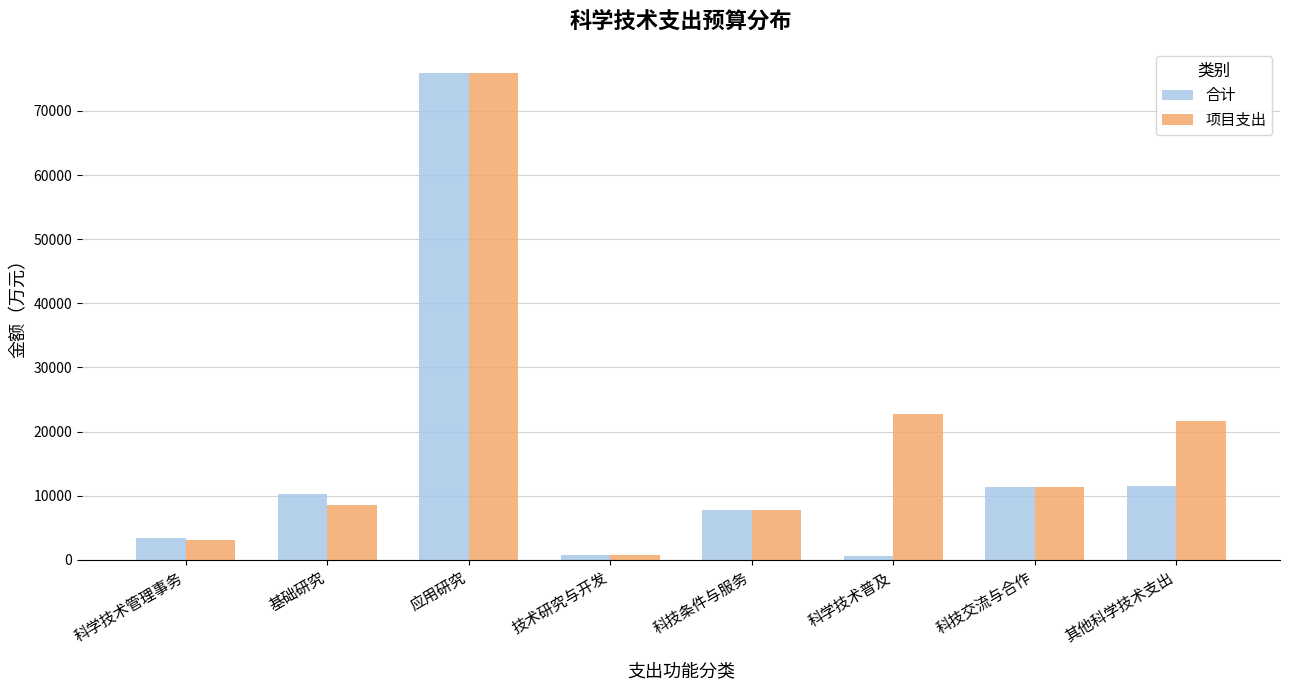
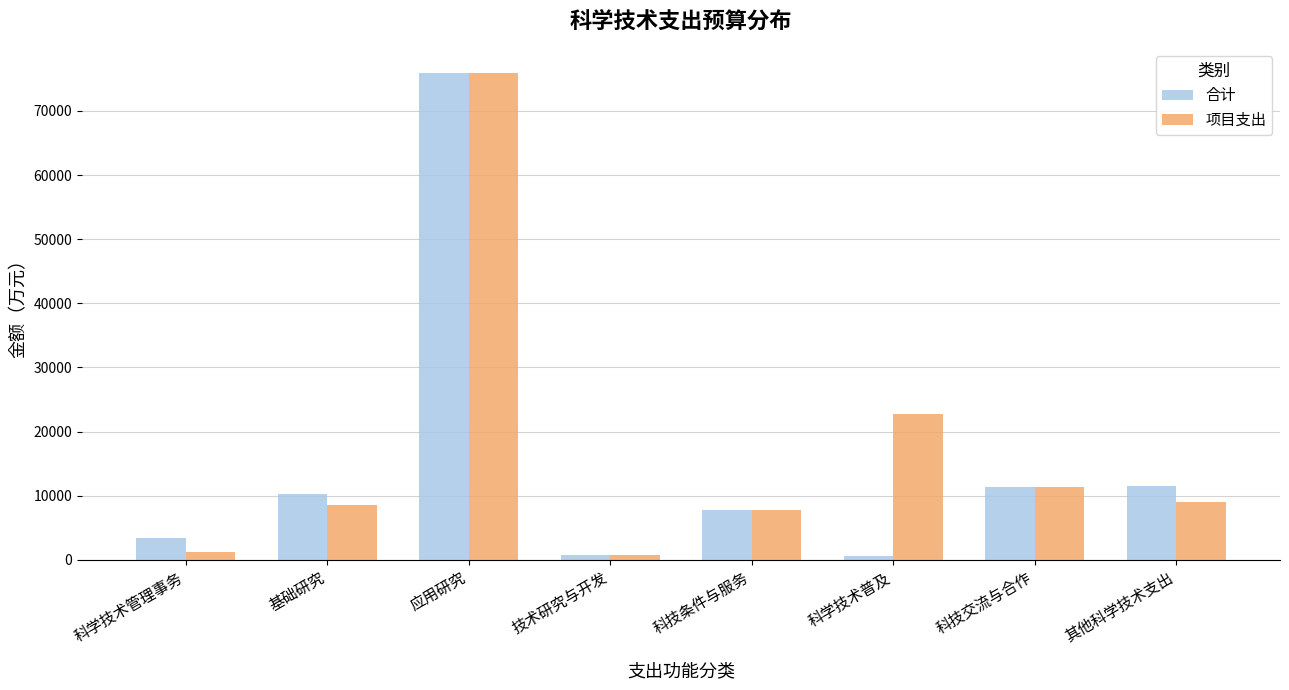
  {
    "合计": {
      "科学技术管理事务": 3000,
      "基础研究": 10000,
      "应用研究": 76000,
      "技术研究与开发": 1000,
      "科技条件与服务": 8000,
      "科学技术普及": 1000,
      "科技交流与合作": 11000,
      "其他科学技术支出": 11000
    },
    "项目支出": {
-     "科学技术管理事务": 3000,
+     "科学技术管理事务": 1000,
      "基础研究": 8000,
      "应用研究": 76000,
      "技术研究与开发": 1000,
      "科技条件与服务": 8000,
      "科学技术普及": 23000,
      "科技交流与合作": 11000,
-     "其他科学技术支出": 22000
+     "其他科学技术支出": 9000
    }
  }
